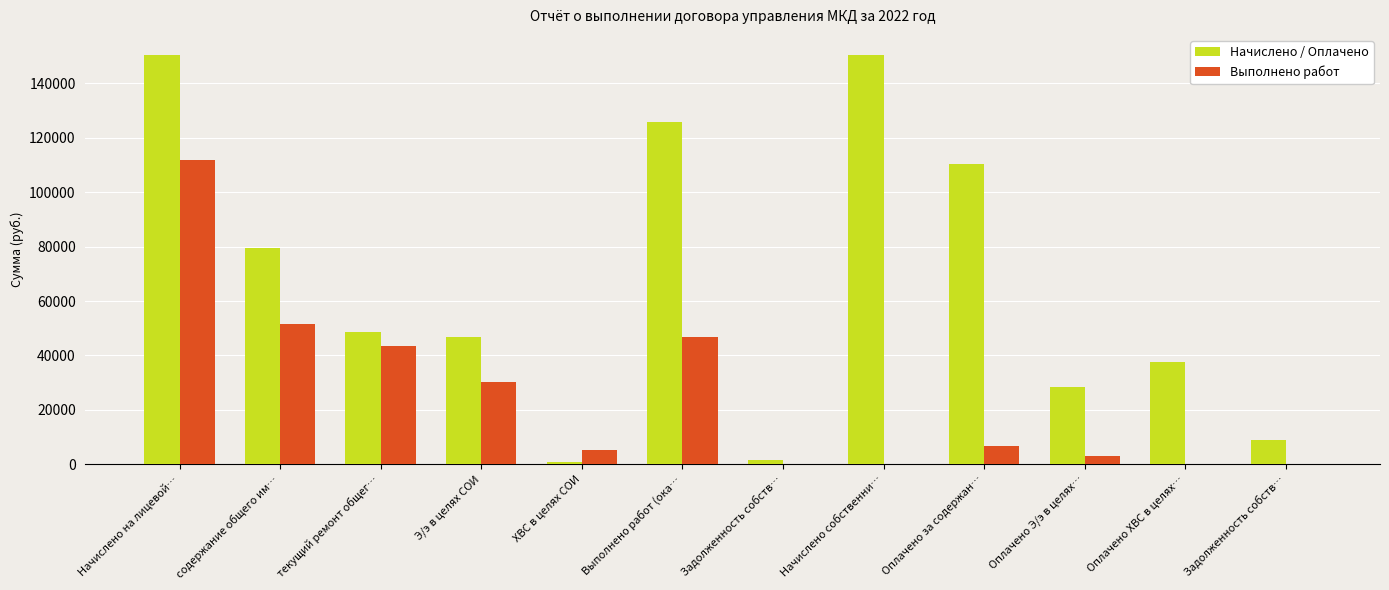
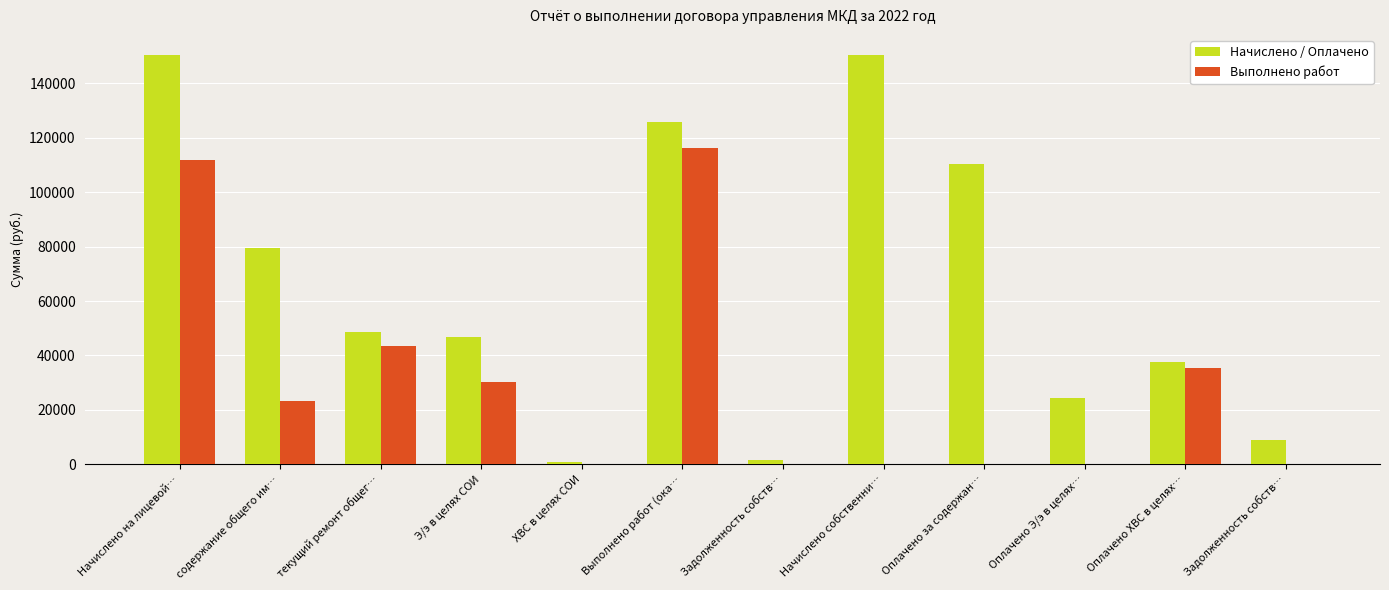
  {
    "Начислено / Оплачено": {
      "Начислено на лицевой…": 150000,
      "содержание общего им…": 79000,
      "текущий ремонт общег…": 49000,
      "Э/э в целях СОИ": 47000,
      "Выполнено работ (ока…": 126000,
      "Начислено собственни…": 150000,
      "Оплачено за содержан…": 110000,
-     "Оплачено Э/э в целях…": 28000,
+     "Оплачено Э/э в целях…": 24000,
      "Оплачено ХВС в целях…": 38000
    },
    "Выполнено работ": {
      "Начислено на лицевой…": 112000,
-     "содержание общего им…": 51000,
+     "содержание общего им…": 23000,
      "текущий ремонт общег…": 44000,
      "Э/э в целях СОИ": 30000,
-     "ХВС в целях СОИ": 5000,
-     "Выполнено работ (ока…": 47000,
+     "ХВС в целях СОИ": 0,
+     "Выполнено работ (ока…": 116000,
      "Начислено собственни…": 0,
-     "Оплачено за содержан…": 7000,
-     "Оплачено Э/э в целях…": 3000,
-     "Оплачено ХВС в целях…": 0
+     "Оплачено за содержан…": 0,
+     "Оплачено Э/э в целях…": 0,
+     "Оплачено ХВС в целях…": 35000
    }
  }
